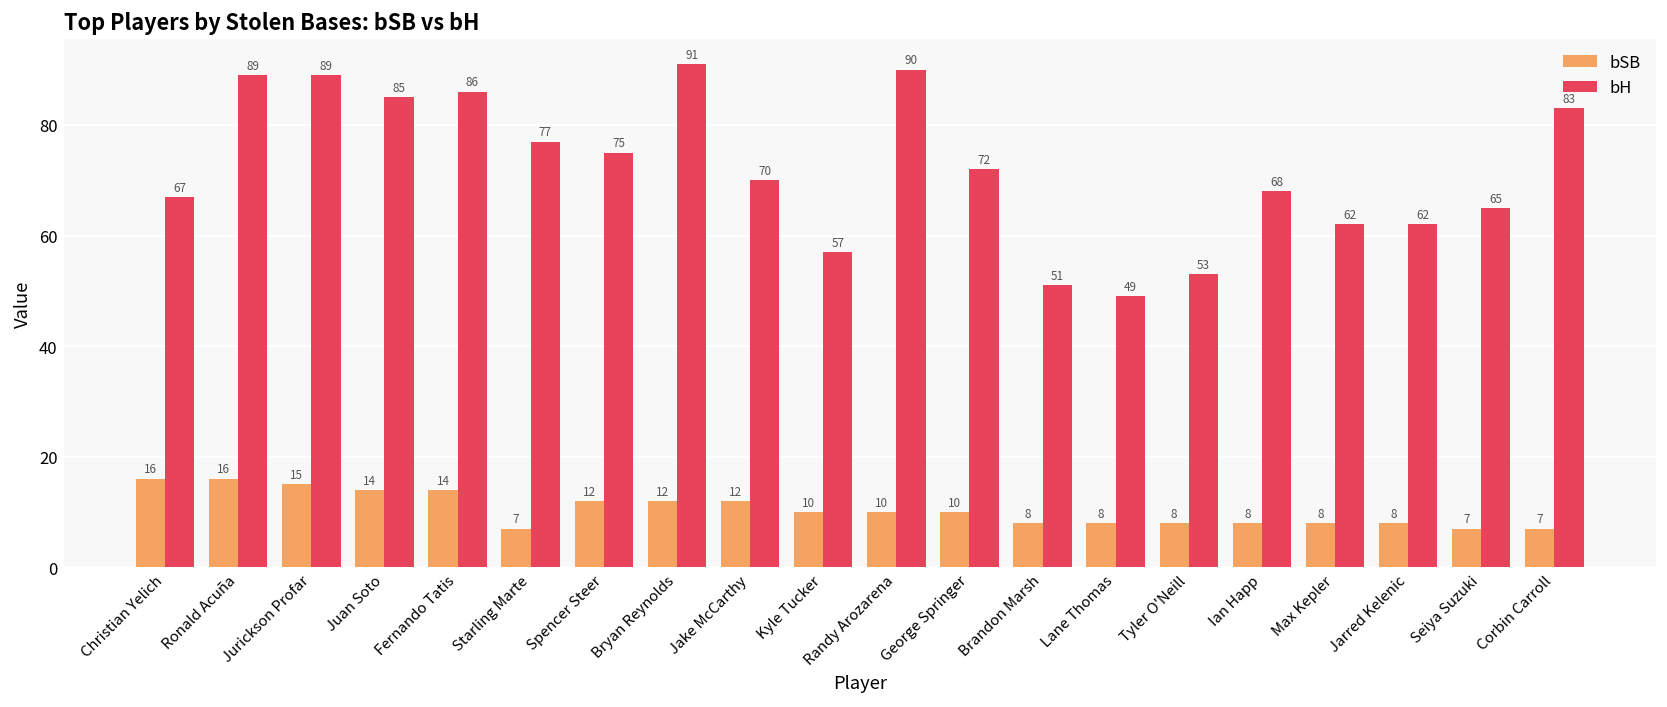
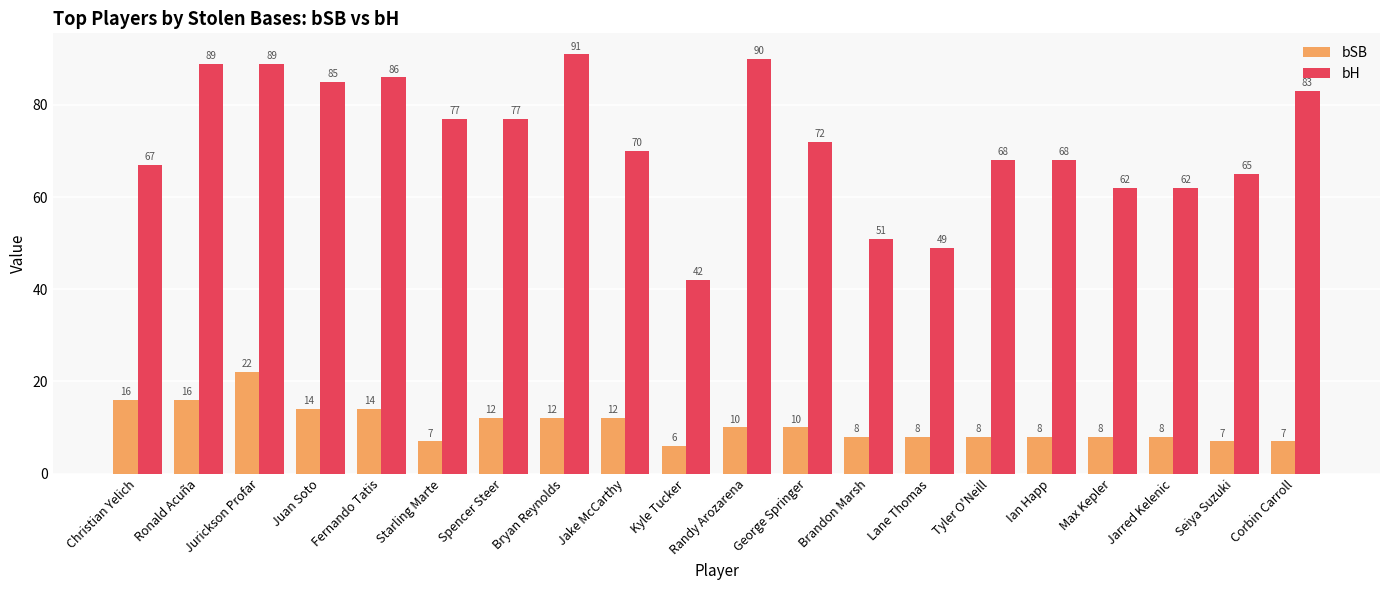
  {
    "bSB": {
      "Christian Yelich": 16,
      "Ronald Acuña": 16,
-     "Jurickson Profar": 15,
+     "Jurickson Profar": 22,
      "Juan Soto": 14,
      "Fernando Tatis": 14,
      "Starling Marte": 7,
      "Spencer Steer": 12,
      "Bryan Reynolds": 12,
      "Jake McCarthy": 12,
-     "Kyle Tucker": 10,
+     "Kyle Tucker": 6,
      "Randy Arozarena": 10,
      "George Springer": 10,
      "Brandon Marsh": 8,
      "Lane Thomas": 8,
      "Tyler O'Neill": 8,
      "Ian Happ": 8,
      "Max Kepler": 8,
      "Jarred Kelenic": 8,
      "Seiya Suzuki": 7,
      "Corbin Carroll": 7
    },
    "bH": {
      "Christian Yelich": 67,
      "Ronald Acuña": 89,
      "Jurickson Profar": 89,
      "Juan Soto": 85,
      "Fernando Tatis": 86,
      "Starling Marte": 77,
-     "Spencer Steer": 75,
+     "Spencer Steer": 77,
      "Bryan Reynolds": 91,
      "Jake McCarthy": 70,
-     "Kyle Tucker": 57,
+     "Kyle Tucker": 42,
      "Randy Arozarena": 90,
      "George Springer": 72,
      "Brandon Marsh": 51,
      "Lane Thomas": 49,
-     "Tyler O'Neill": 53,
+     "Tyler O'Neill": 68,
      "Ian Happ": 68,
      "Max Kepler": 62,
      "Jarred Kelenic": 62,
      "Seiya Suzuki": 65,
      "Corbin Carroll": 83
    }
  }
